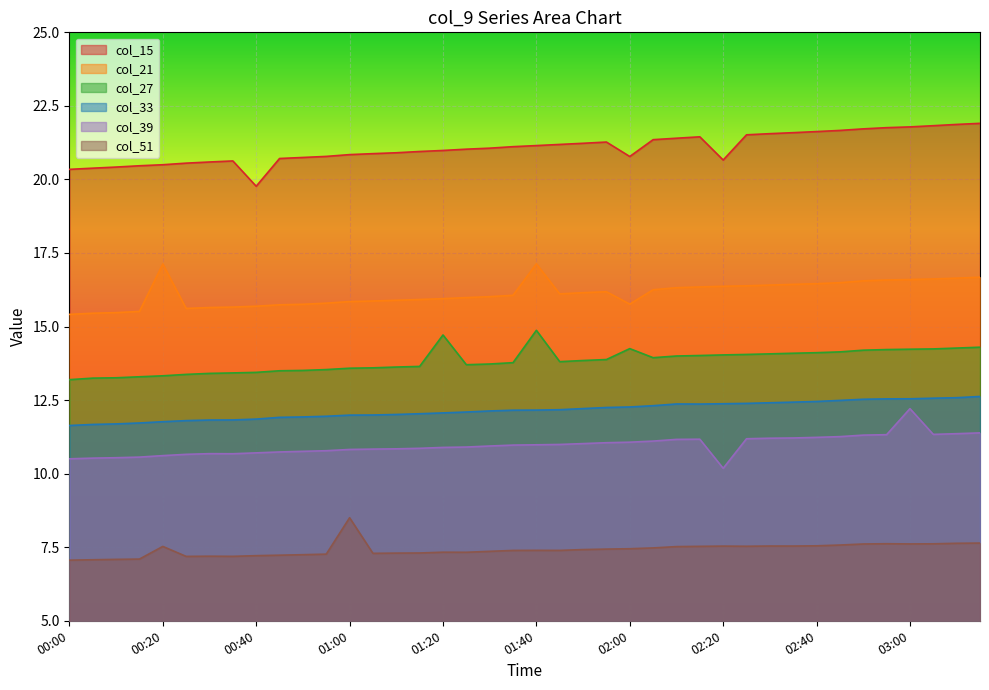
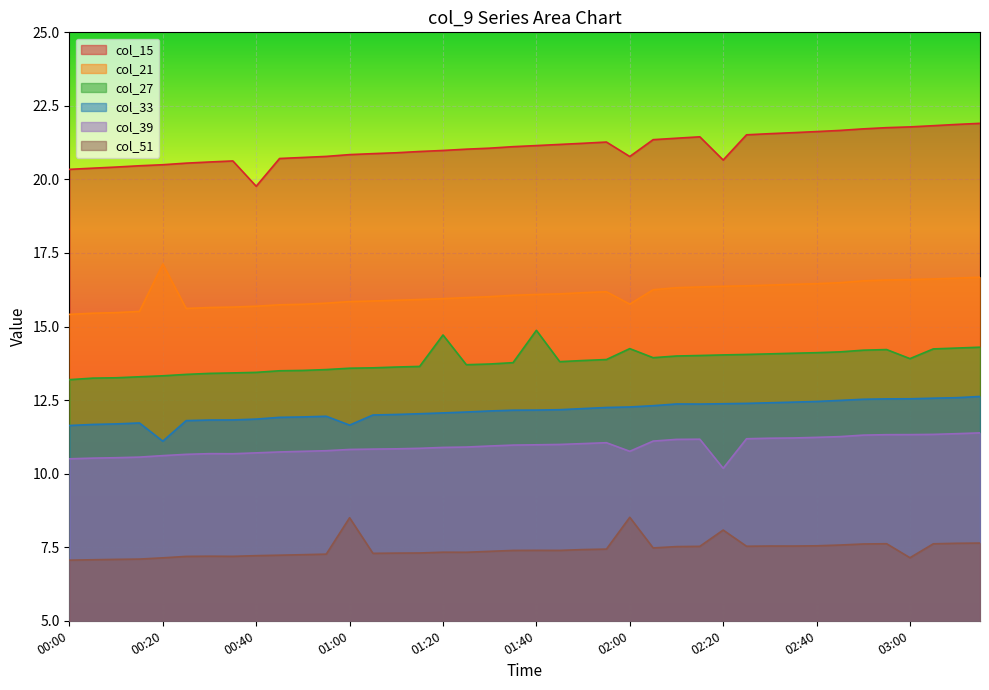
  {
    "col_15": {
      "00:00": 20.3,
      "00:20": 20.5,
      "00:40": 19.8,
      "01:00": 20.8,
      "01:20": 21.0,
      "01:40": 21.2,
      "02:00": 20.8,
      "02:20": 20.7,
      "02:40": 21.6,
      "03:00": 21.8
    },
    "col_21": {
      "00:00": 15.4,
      "00:20": 17.1,
      "00:40": 15.7,
      "01:00": 15.8,
      "01:20": 15.9,
-     "01:40": 17.1,
+     "01:40": 16.1,
      "02:00": 15.8,
      "02:20": 16.4,
      "02:40": 16.5,
      "03:00": 16.6
    },
    "col_27": {
      "00:00": 13.2,
      "00:20": 13.3,
      "00:40": 13.4,
      "01:00": 13.6,
      "01:20": 14.7,
      "01:40": 14.9,
      "02:00": 14.3,
      "02:20": 14.0,
      "02:40": 14.1,
-     "03:00": 14.2
+     "03:00": 13.9
    },
    "col_33": {
      "00:00": 11.6,
-     "00:20": 11.8,
+     "00:20": 11.1,
      "00:40": 11.9,
-     "01:00": 12.0,
+     "01:00": 11.7,
      "01:20": 12.1,
      "01:40": 12.2,
      "02:00": 12.3,
      "02:20": 12.4,
      "02:40": 12.5,
      "03:00": 12.5
    },
    "col_39": {
      "00:00": 10.5,
      "00:20": 10.6,
      "00:40": 10.7,
      "01:00": 10.8,
      "01:20": 10.9,
      "01:40": 11.0,
-     "02:00": 11.1,
+     "02:00": 10.8,
      "02:20": 10.2,
      "02:40": 11.2,
-     "03:00": 12.2
+     "03:00": 11.3
    },
    "col_51": {
      "00:00": 7.1,
-     "00:20": 7.5,
+     "00:20": 7.1,
      "00:40": 7.2,
      "01:00": 8.5,
      "01:20": 7.3,
      "01:40": 7.4,
-     "02:00": 7.4,
-     "02:20": 7.5,
+     "02:00": 8.5,
+     "02:20": 8.1,
      "02:40": 7.5,
-     "03:00": 7.6
+     "03:00": 7.1
    }
  }
